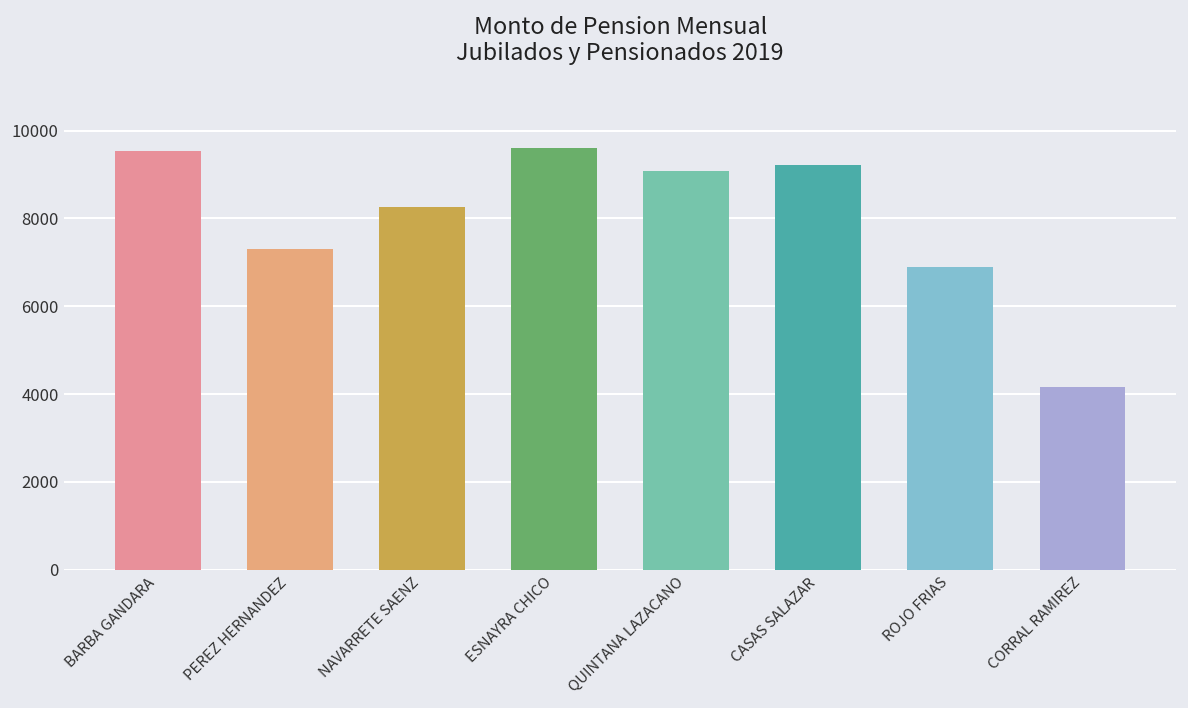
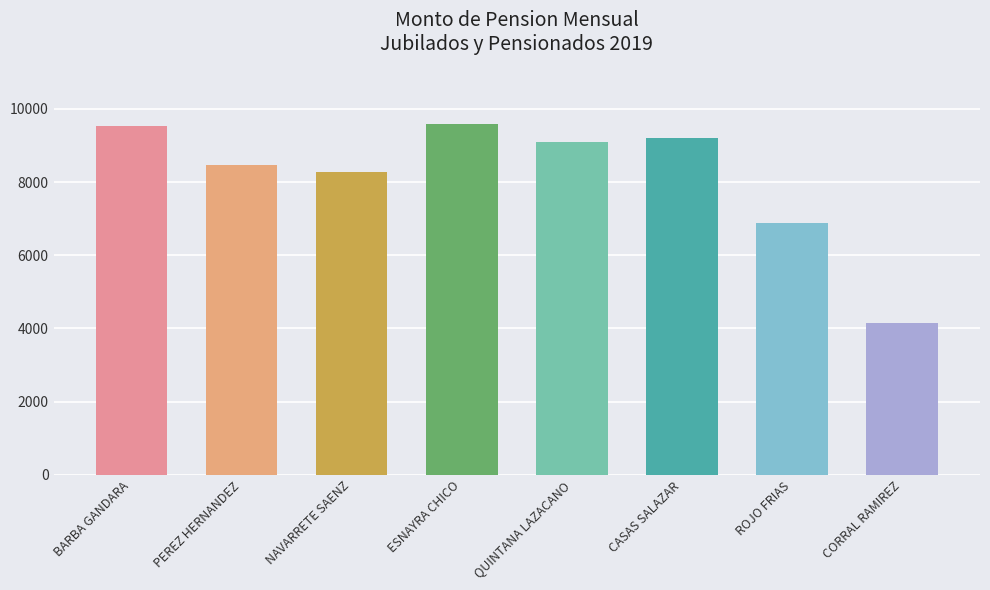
  {
    "BARBA GANDARA": 9500,
-   "PEREZ HERNANDEZ": 7300,
+   "PEREZ HERNANDEZ": 8500,
    "NAVARRETE SAENZ": 8300,
    "ESNAYRA CHICO": 9600,
    "QUINTANA LAZACANO": 9100,
    "CASAS SALAZAR": 9200,
    "ROJO FRIAS": 6900,
    "CORRAL RAMIREZ": 4200
  }
